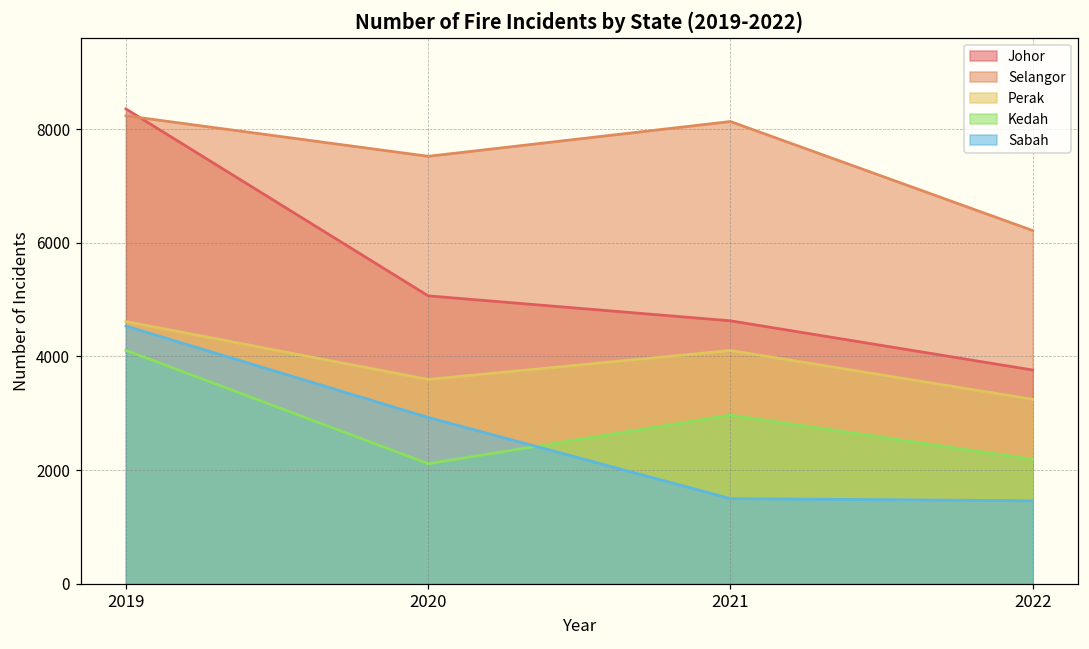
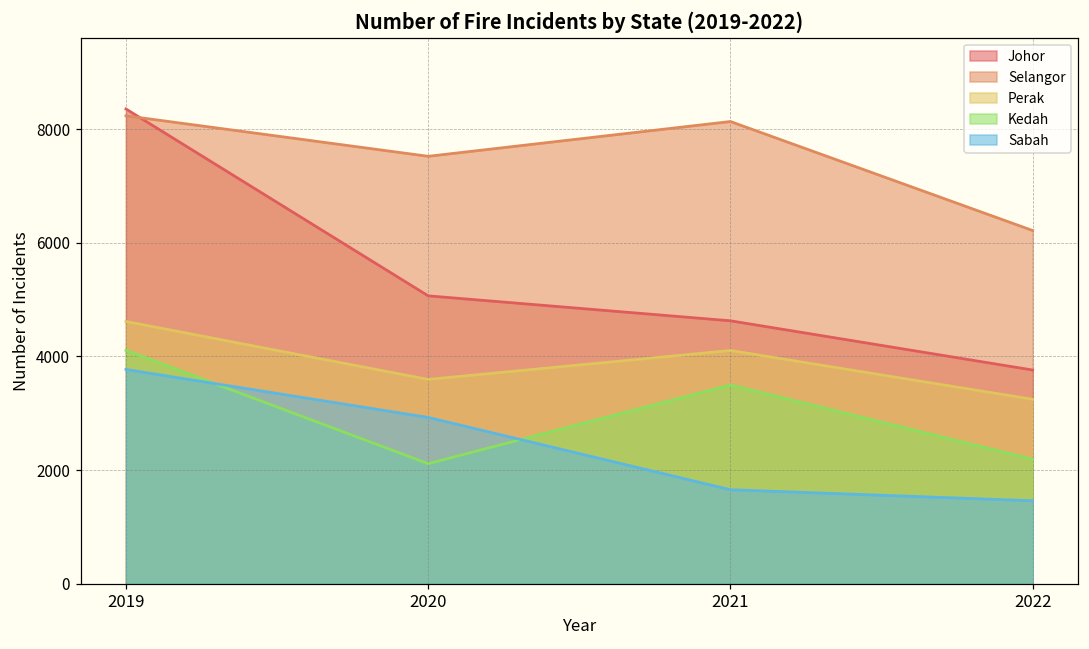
  {
    "Kedah": {
      "2019": 4100,
      "2020": 2100,
-     "2021": 3000,
+     "2021": 3500,
      "2022": 2200
    },
    "Sabah": {
-     "2019": 4500,
+     "2019": 3800,
      "2020": 2900,
-     "2021": 1500,
+     "2021": 1700,
      "2022": 1500
    }
  }
